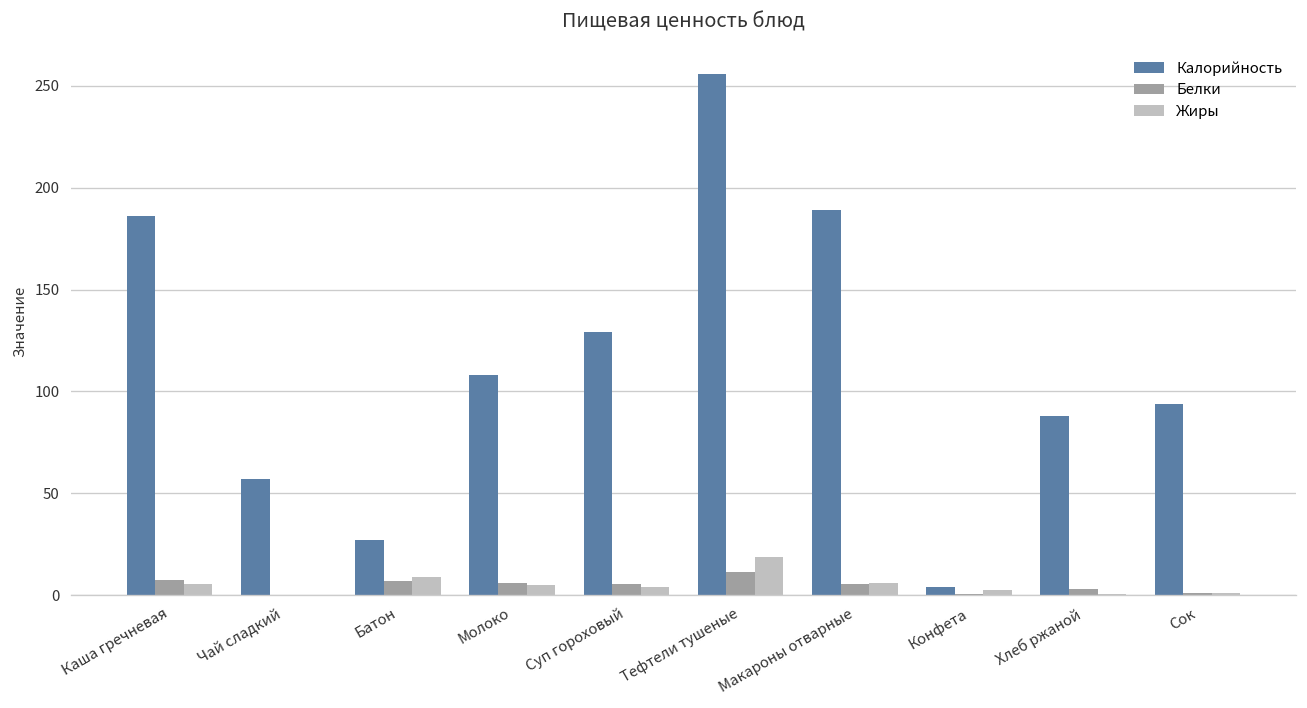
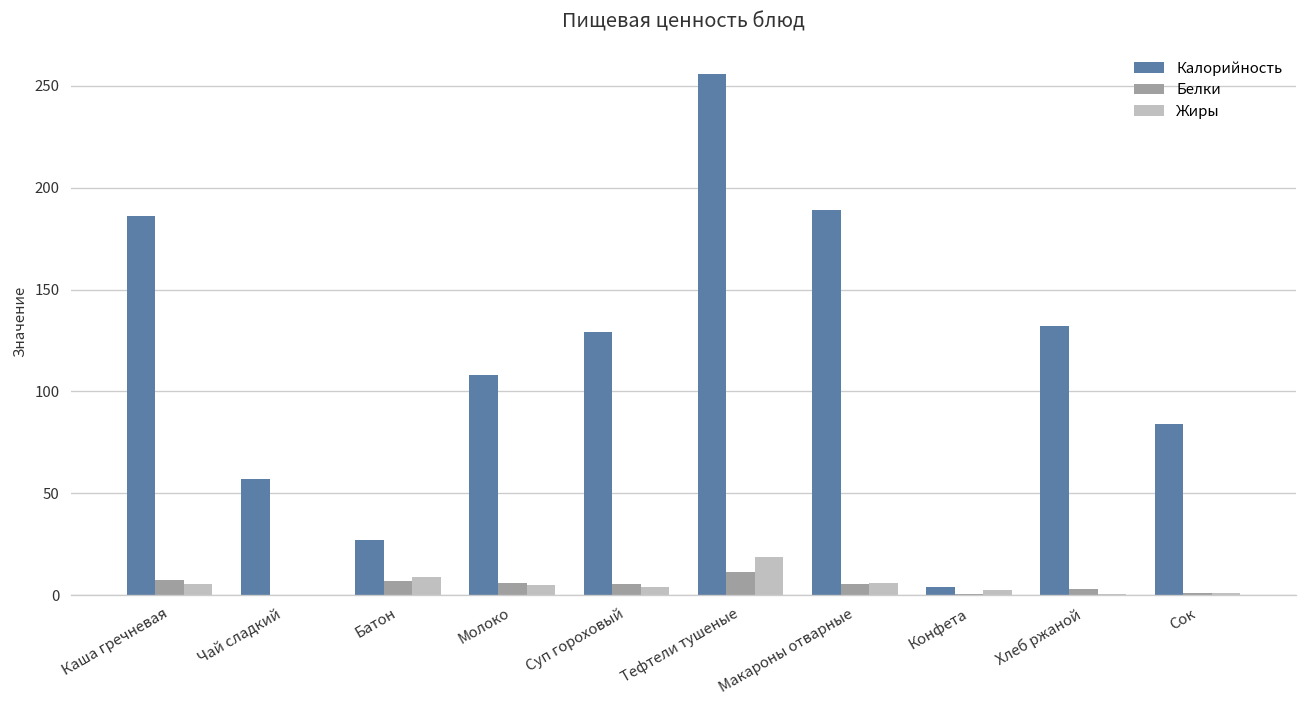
  {
    "Калорийность": {
      "Каша гречневая": 186,
      "Чай сладкий": 57,
      "Батон": 27,
      "Молоко": 108,
      "Суп гороховый": 129,
      "Тефтели тушеные": 256,
      "Макароны отварные": 189,
      "Конфета": 4,
-     "Хлеб ржаной": 88,
-     "Сок": 94
+     "Хлеб ржаной": 132,
+     "Сок": 84
    }
  }
